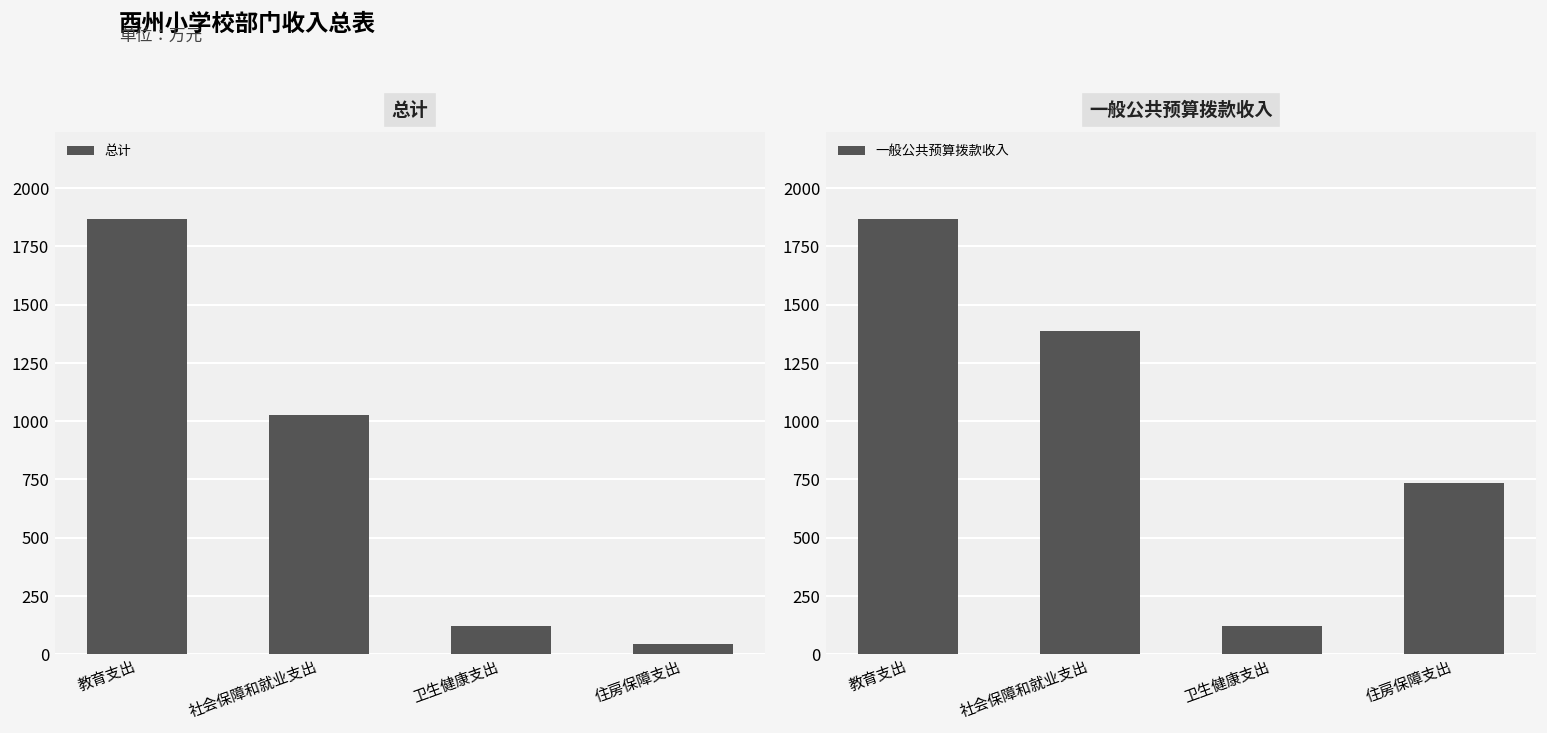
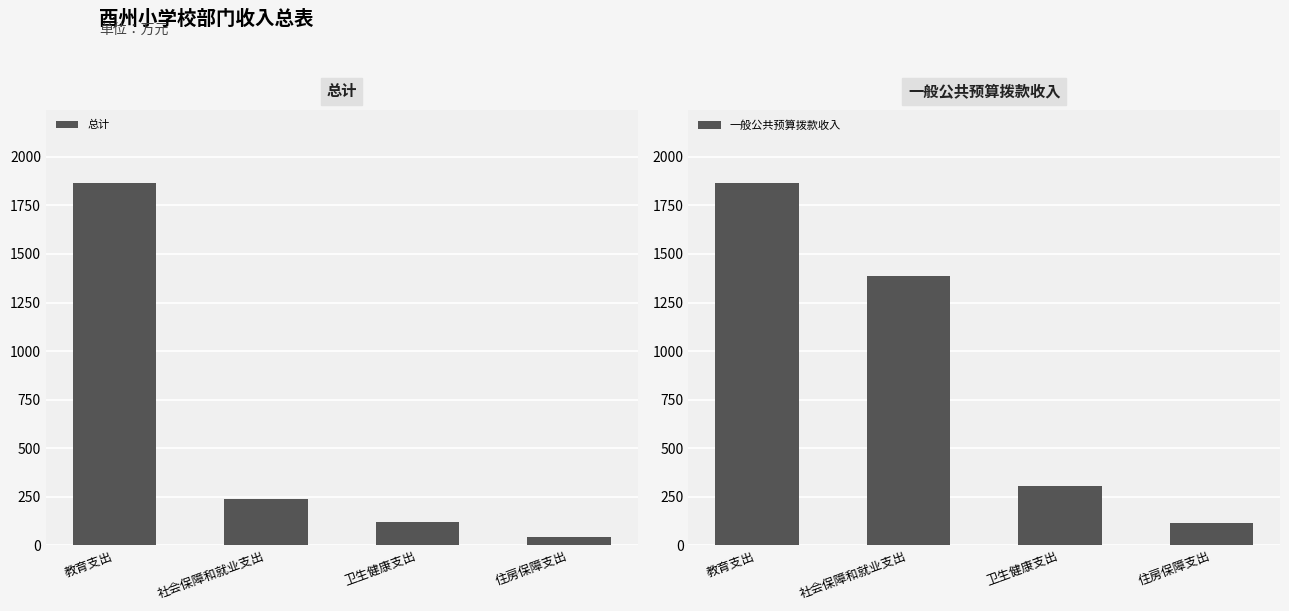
  {
    "总计": {
      "教育支出": 1870,
-     "社会保障和就业支出": 1030,
+     "社会保障和就业支出": 240,
      "卫生健康支出": 120,
      "住房保障支出": 40
    },
    "一般公共预算拨款收入": {
      "教育支出": 1870,
      "社会保障和就业支出": 1390,
-     "卫生健康支出": 120,
-     "住房保障支出": 730
+     "卫生健康支出": 310,
+     "住房保障支出": 120
    }
  }
